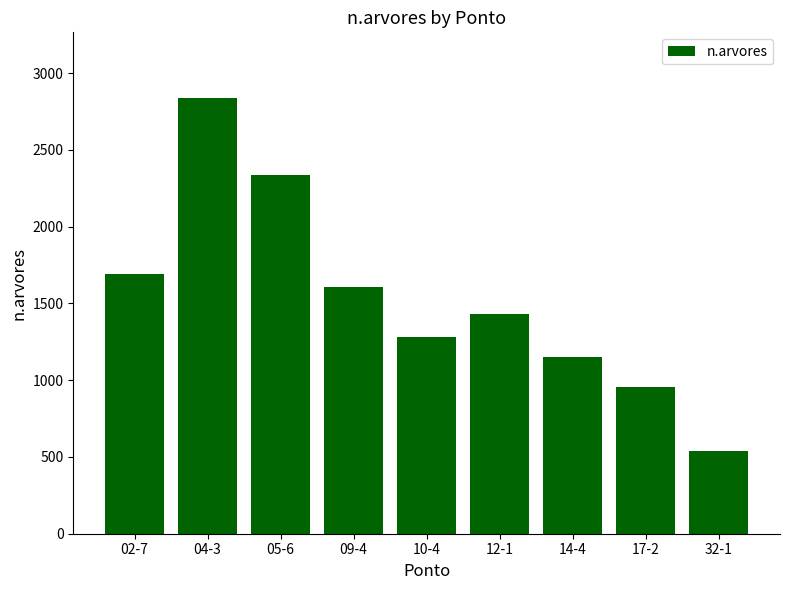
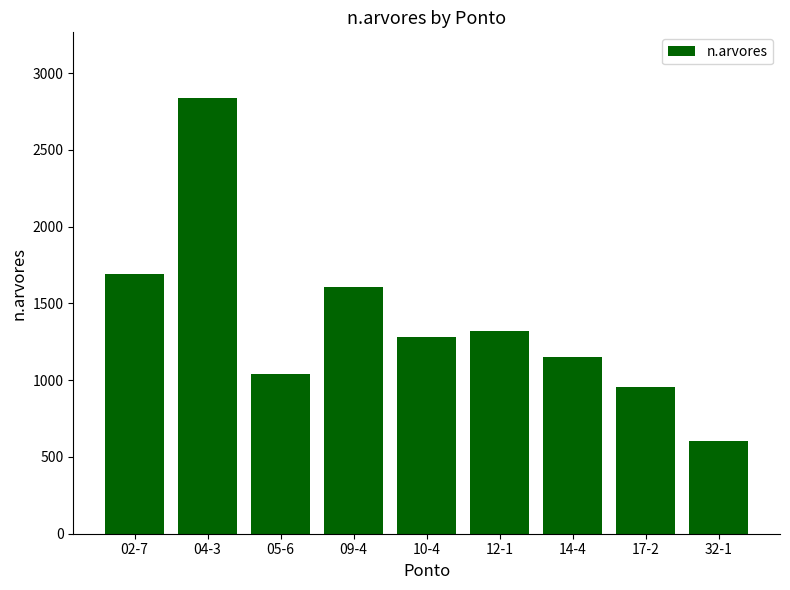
  {
    "02-7": 1690,
    "04-3": 2840,
-   "05-6": 2330,
+   "05-6": 1040,
    "09-4": 1610,
    "10-4": 1280,
-   "12-1": 1430,
+   "12-1": 1320,
    "14-4": 1150,
    "17-2": 950,
-   "32-1": 540
+   "32-1": 600
  }
